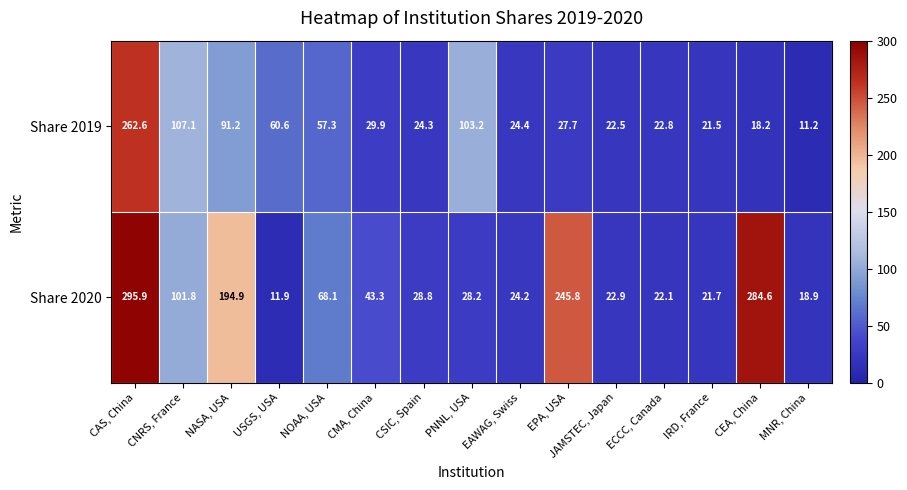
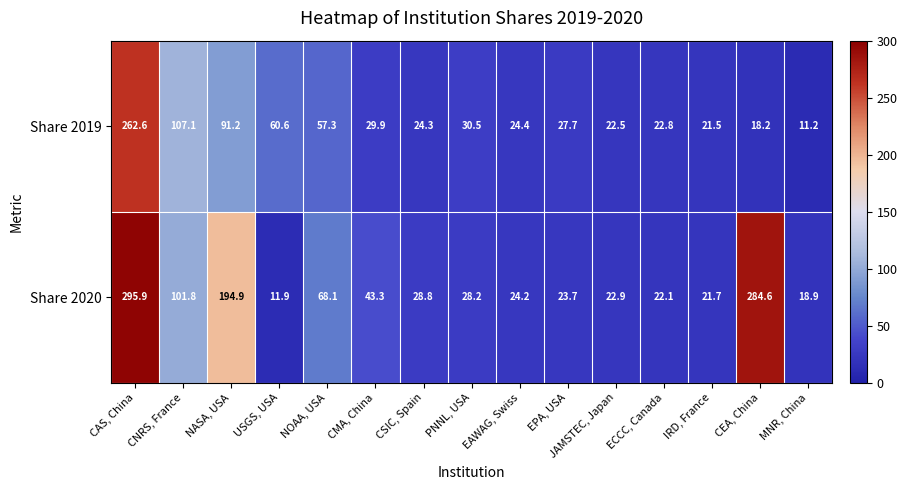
  {
    "Share 2019": {
      "CAS, China": 262.6,
      "CNRS, France": 107.1,
      "NASA, USA": 91.2,
      "USGS, USA": 60.6,
      "NOAA, USA": 57.3,
      "CMA, China": 29.9,
      "CSIC, Spain": 24.3,
-     "PNNL, USA": 103.2,
+     "PNNL, USA": 30.5,
      "EAWAG, Swiss": 24.4,
      "EPA, USA": 27.7,
      "JAMSTEC, Japan": 22.5,
      "ECCC, Canada": 22.8,
      "IRD, France": 21.5,
      "CEA, China": 18.2,
      "MNR, China": 11.2
    },
    "Share 2020": {
      "CAS, China": 295.9,
      "CNRS, France": 101.8,
      "NASA, USA": 194.9,
      "USGS, USA": 11.9,
      "NOAA, USA": 68.1,
      "CMA, China": 43.3,
      "CSIC, Spain": 28.8,
      "PNNL, USA": 28.2,
      "EAWAG, Swiss": 24.2,
-     "EPA, USA": 245.8,
+     "EPA, USA": 23.7,
      "JAMSTEC, Japan": 22.9,
      "ECCC, Canada": 22.1,
      "IRD, France": 21.7,
      "CEA, China": 284.6,
      "MNR, China": 18.9
    }
  }
